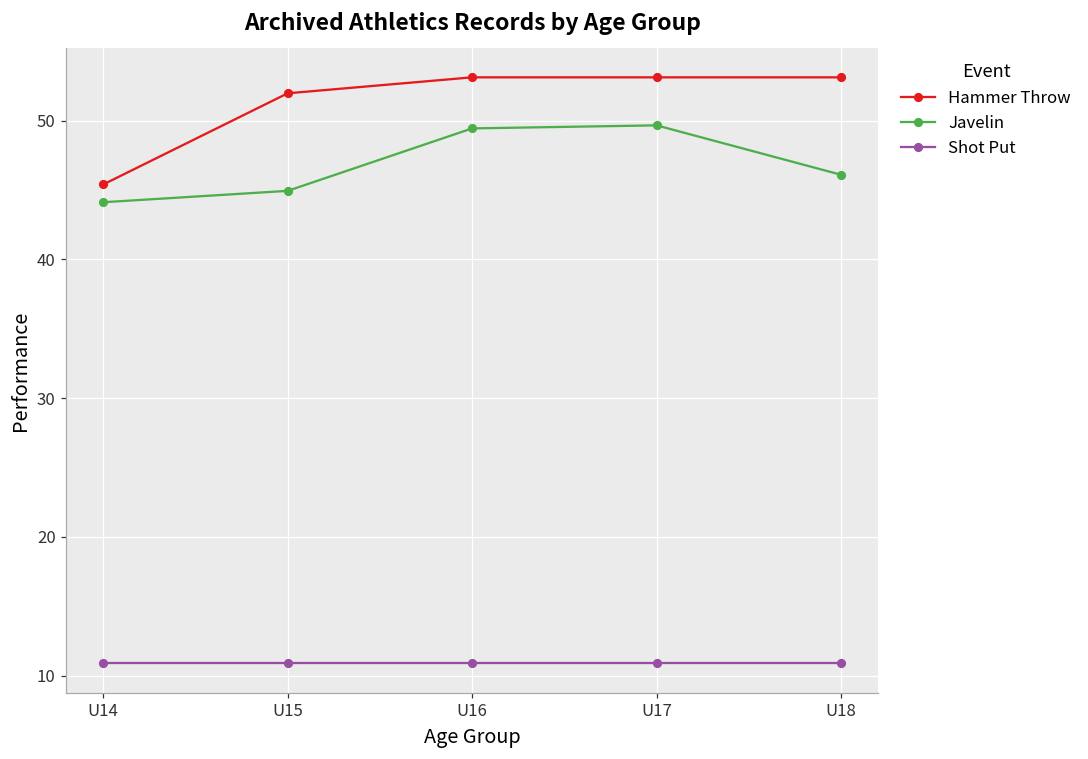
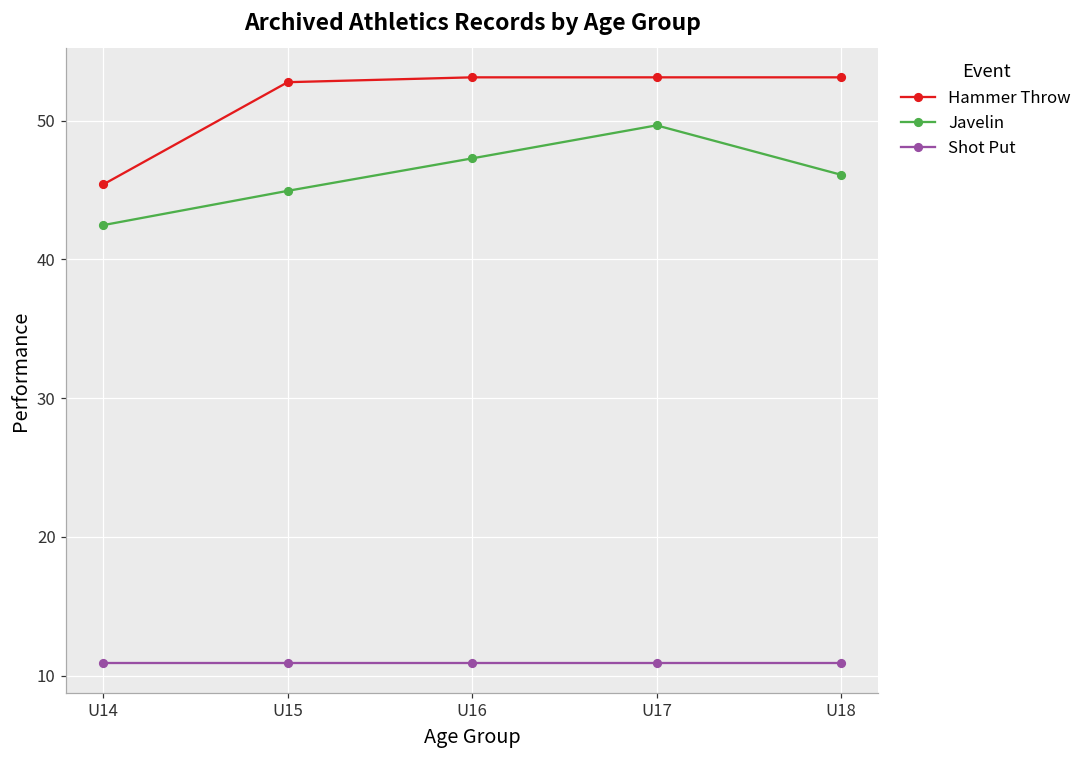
  {
    "Hammer Throw": {
      "U14": 45.4,
-     "U15": 52.0,
+     "U15": 52.8,
      "U16": 53.1,
      "U17": 53.1,
      "U18": 53.1
    },
    "Javelin": {
-     "U14": 44.1,
+     "U14": 42.5,
      "U15": 44.9,
-     "U16": 49.4,
+     "U16": 47.3,
      "U17": 49.7,
      "U18": 46.1
    },
    "Shot Put": {
      "U14": 10.9,
      "U15": 10.9,
      "U16": 10.9,
      "U17": 10.9,
      "U18": 10.9
    }
  }
